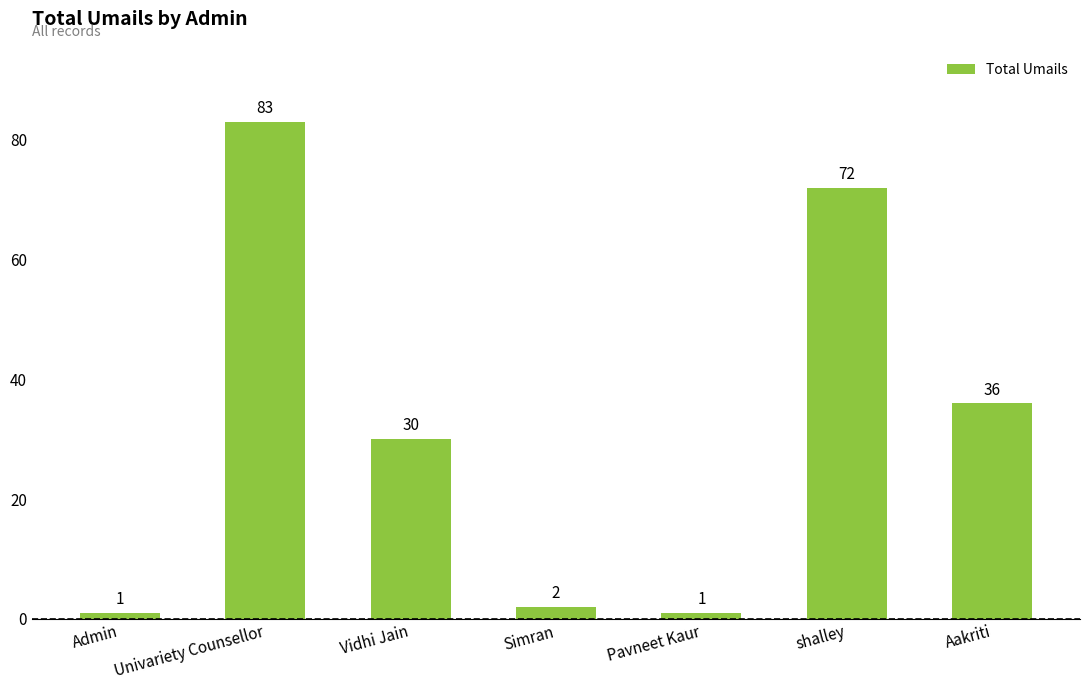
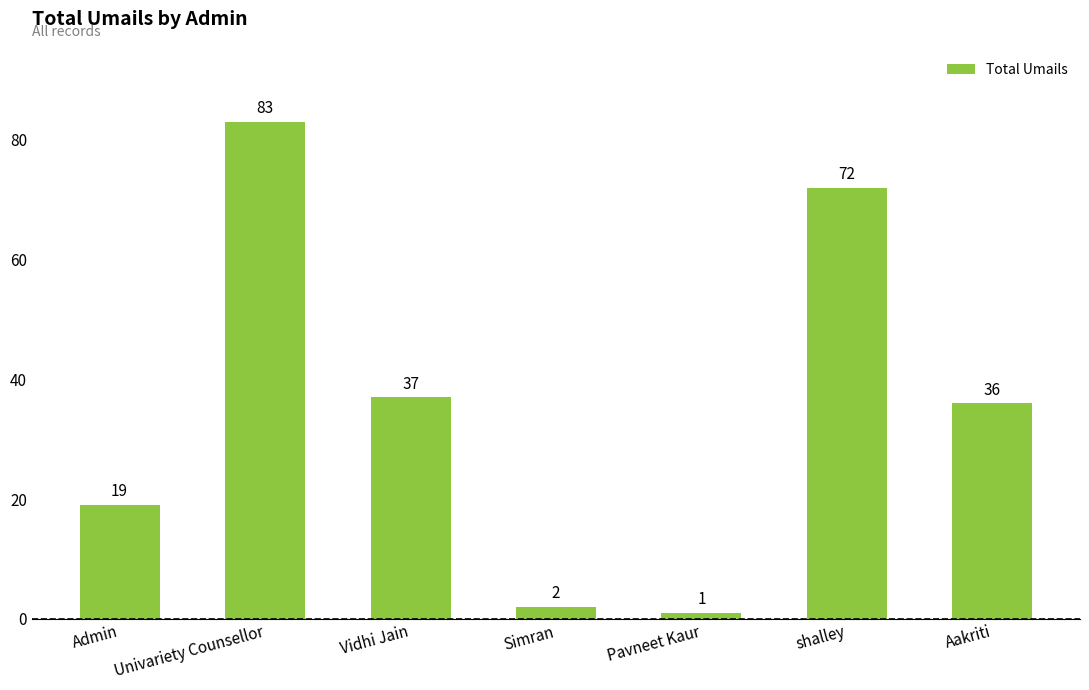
  {
-   "Admin": 1,
+   "Admin": 19,
    "Univariety Counsellor": 83,
-   "Vidhi Jain": 30,
+   "Vidhi Jain": 37,
    "Simran": 2,
    "Pavneet Kaur": 1,
    "shalley": 72,
    "Aakriti": 36
  }
